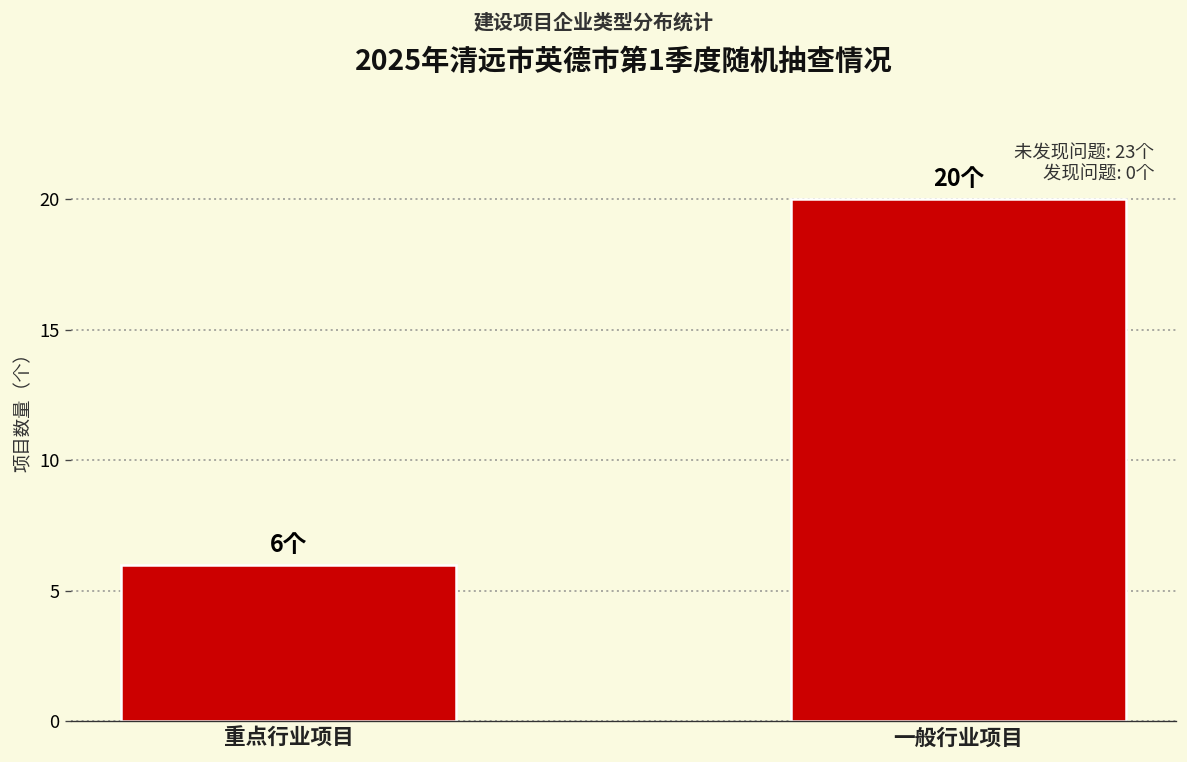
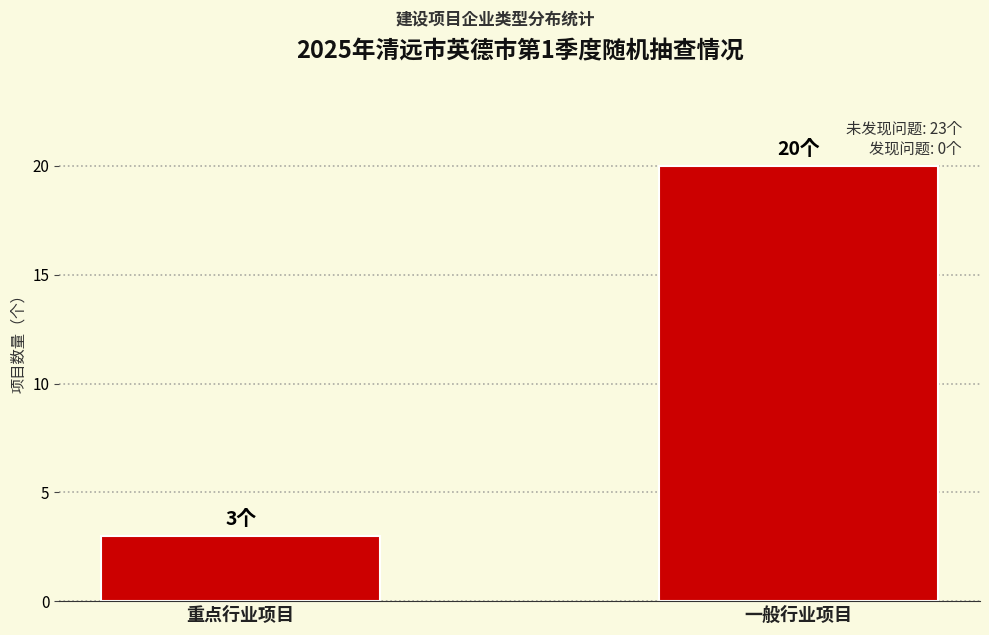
  {
-   "重点行业项目": "6个",
+   "重点行业项目": "3个",
    "一般行业项目": "20个"
  }
